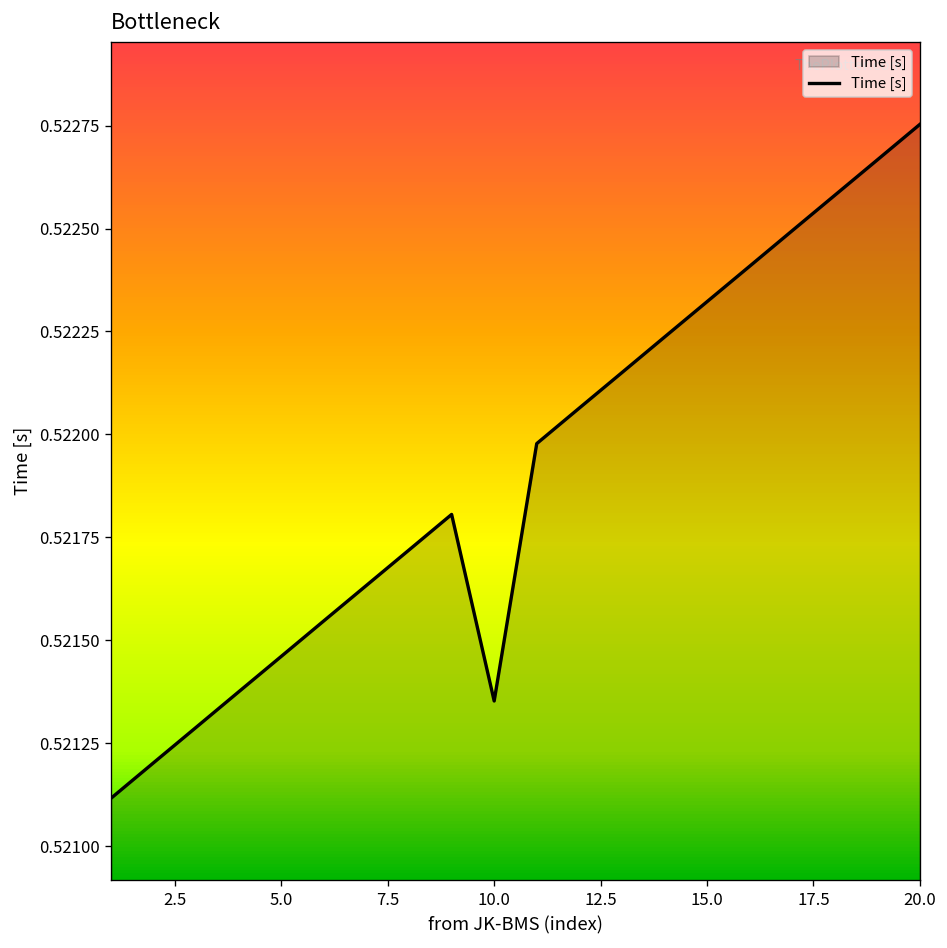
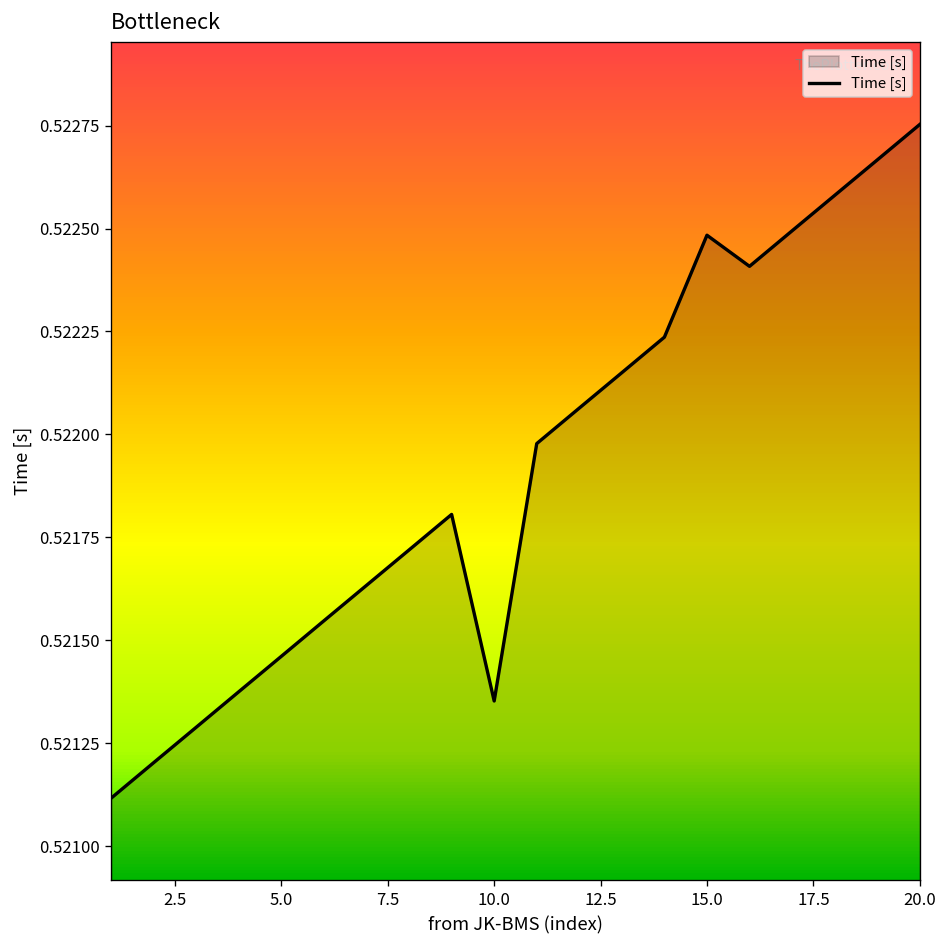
  {
    "5.0": 0.52146,
    "10.0": 0.52135,
-   "15.0": 0.52232,
+   "15.0": 0.52248,
    "20.0": 0.52275
  }
